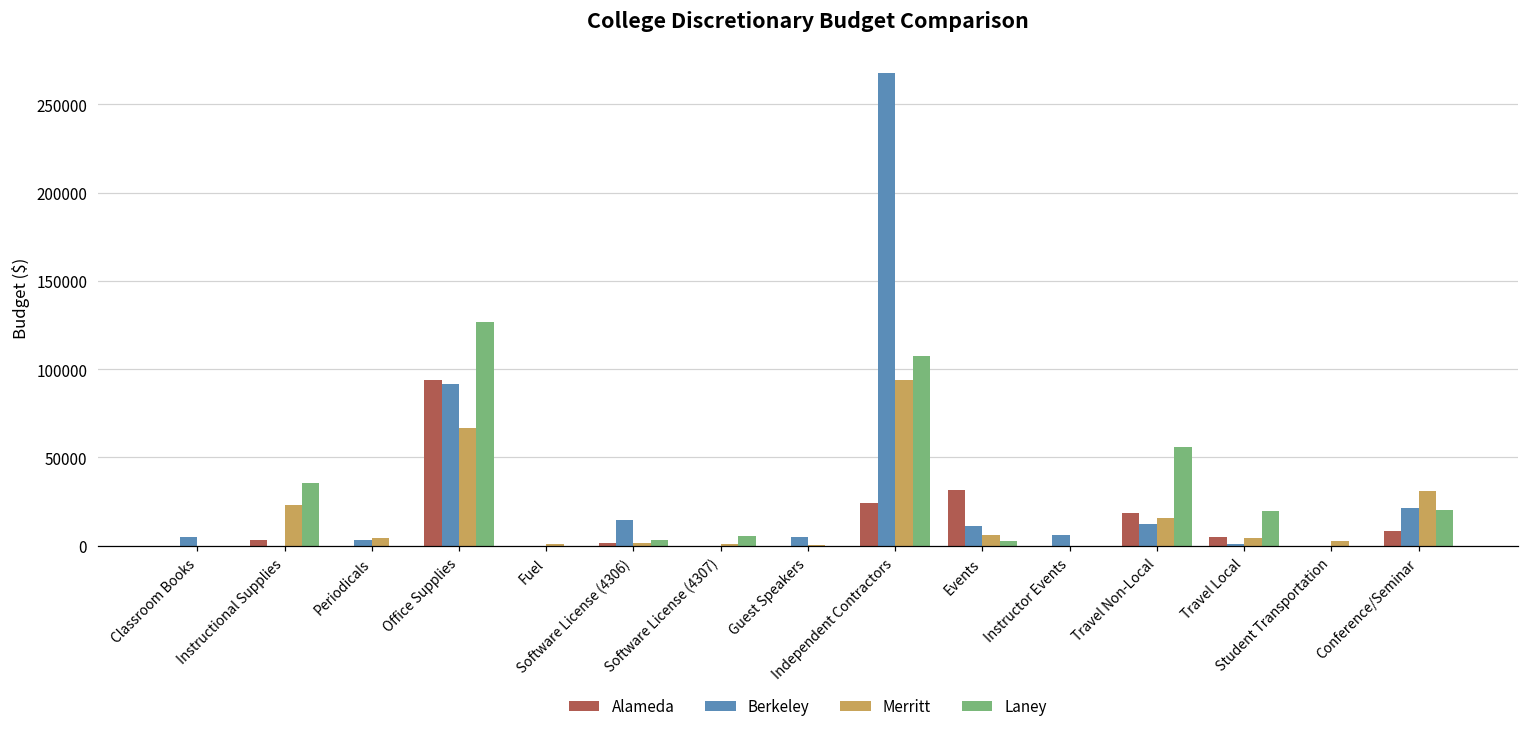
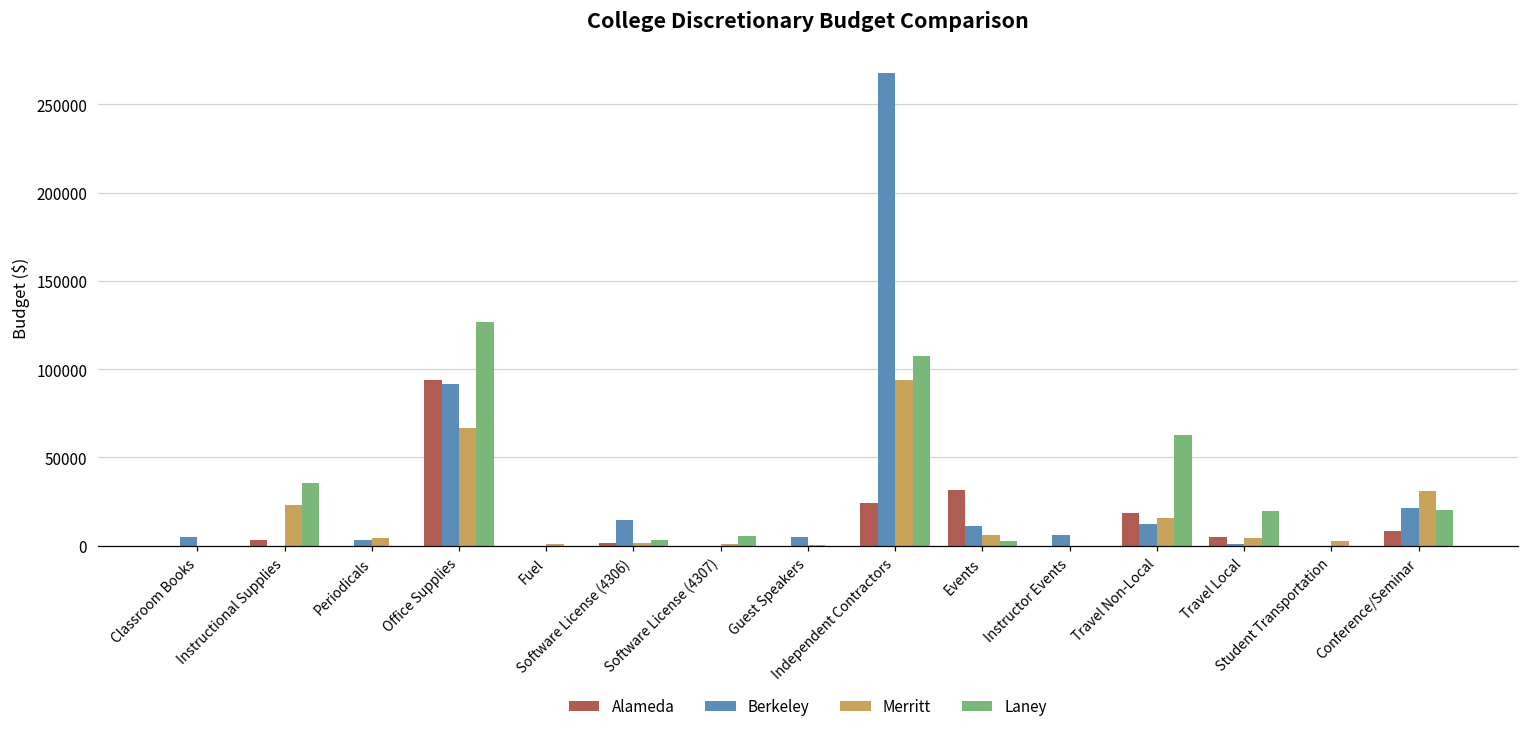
  {
    "Alameda": {
      "Classroom Books": 0,
      "Instructional Supplies": 3000,
      "Periodicals": 0,
      "Office Supplies": 94000,
      "Fuel": 0,
      "Software License (4307)": 0,
      "Guest Speakers": 0,
      "Independent Contractors": 24000,
      "Events": 32000,
      "Instructor Events": 0,
      "Travel Non-Local": 19000,
      "Travel Local": 5000,
      "Student Transportation": 0,
      "Conference/Seminar": 8000
    },
    "Berkeley": {
      "Classroom Books": 5000,
      "Instructional Supplies": 0,
      "Periodicals": 3000,
      "Office Supplies": 92000,
      "Fuel": 0,
      "Software License (4306)": 14000,
      "Software License (4307)": 0,
      "Guest Speakers": 5000,
      "Independent Contractors": 268000,
      "Events": 11000,
      "Instructor Events": 6000,
      "Travel Non-Local": 12000,
      "Student Transportation": 0,
      "Conference/Seminar": 22000
    },
    "Merritt": {
      "Classroom Books": 0,
      "Instructional Supplies": 23000,
      "Periodicals": 5000,
      "Office Supplies": 66000,
      "Independent Contractors": 94000,
      "Events": 6000,
      "Instructor Events": 0,
      "Travel Non-Local": 16000,
      "Travel Local": 4000,
      "Student Transportation": 3000,
      "Conference/Seminar": 31000
    },
    "Laney": {
      "Classroom Books": 0,
      "Instructional Supplies": 35000,
      "Periodicals": 0,
      "Office Supplies": 127000,
      "Fuel": 0,
      "Software License (4306)": 3000,
      "Software License (4307)": 6000,
      "Guest Speakers": 0,
      "Independent Contractors": 107000,
      "Events": 3000,
      "Instructor Events": 0,
-     "Travel Non-Local": 56000,
+     "Travel Non-Local": 62000,
      "Travel Local": 20000,
      "Student Transportation": 0,
      "Conference/Seminar": 20000
    }
  }
